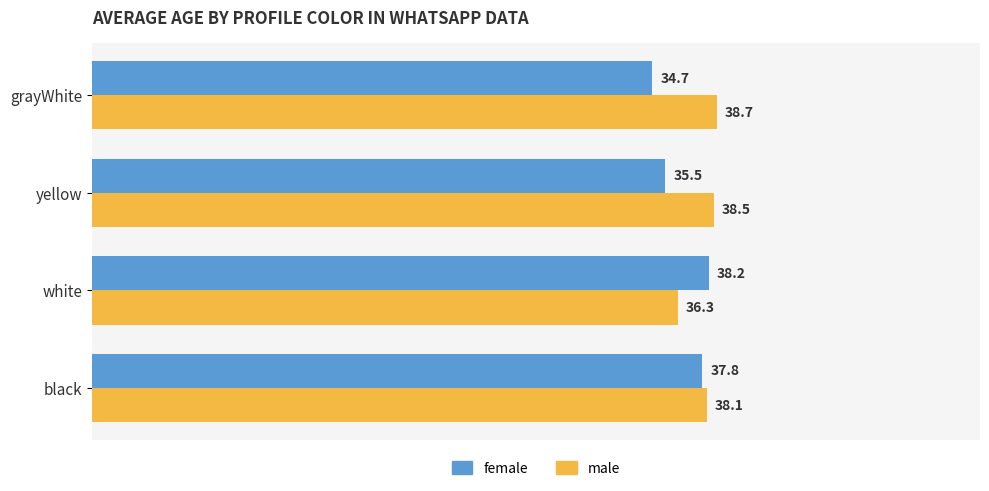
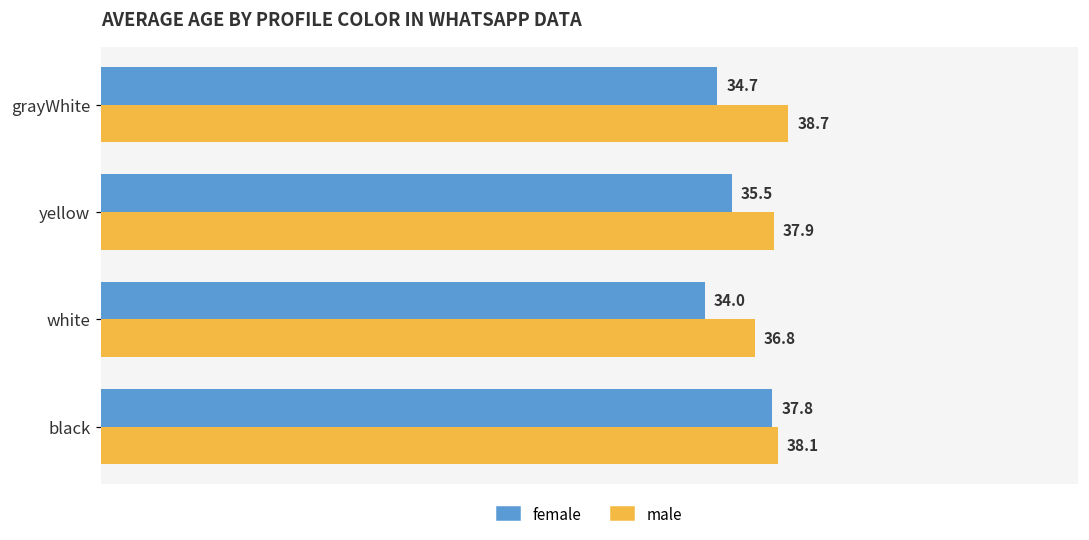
  {
    "female": {
      "grayWhite": 34.7,
      "yellow": 35.5,
-     "white": 38.2,
+     "white": 34.0,
      "black": 37.8
    },
    "male": {
      "grayWhite": 38.7,
-     "yellow": 38.5,
-     "white": 36.3,
+     "yellow": 37.9,
+     "white": 36.8,
      "black": 38.1
    }
  }
